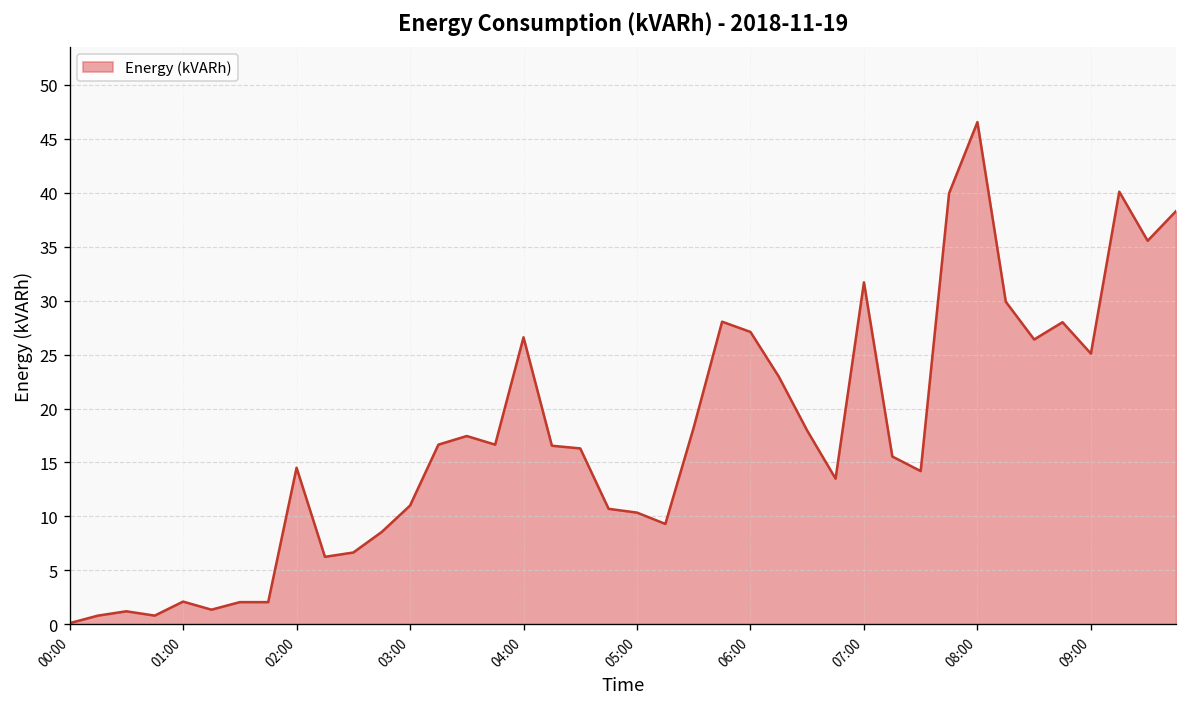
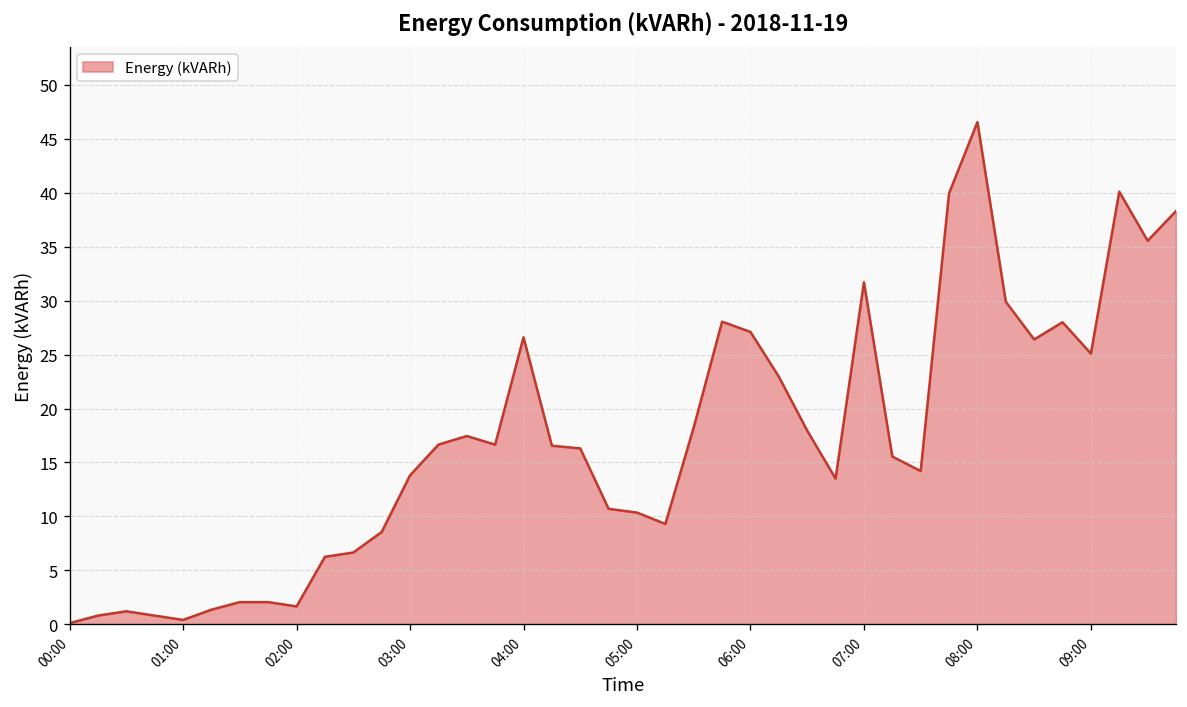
  {
    "00:00": 0,
-   "01:00": 2,
-   "02:00": 15,
-   "03:00": 11,
+   "01:00": 0,
+   "02:00": 2,
+   "03:00": 14,
    "04:00": 27,
    "05:00": 10,
    "06:00": 27,
    "07:00": 32,
    "08:00": 47,
    "09:00": 25
  }
